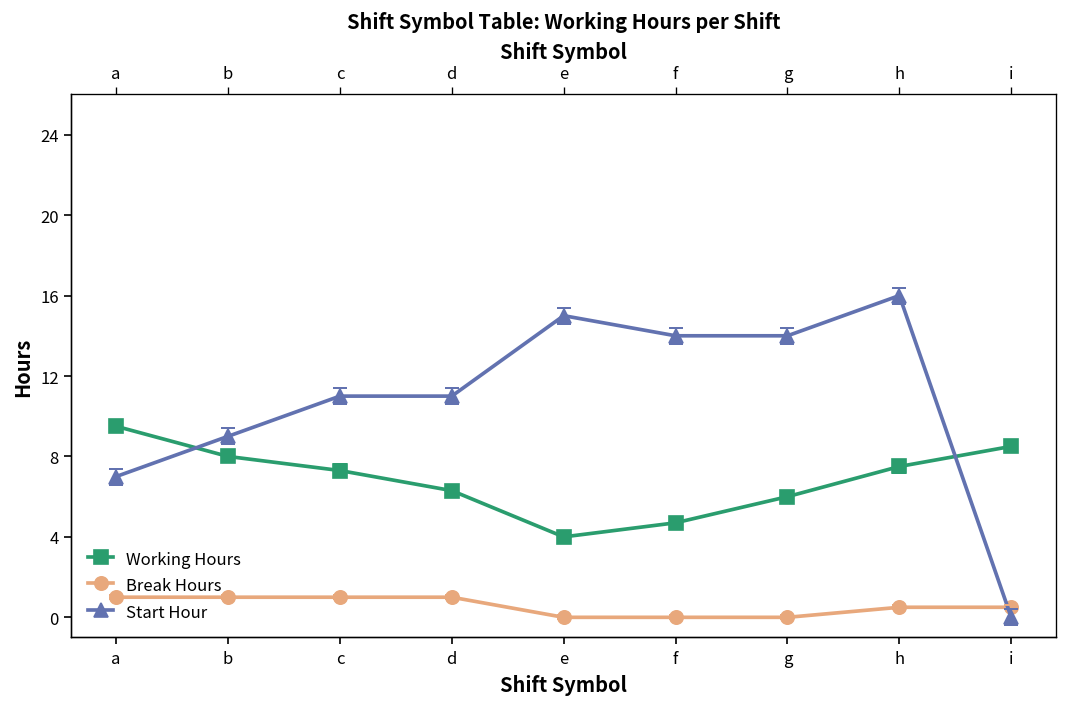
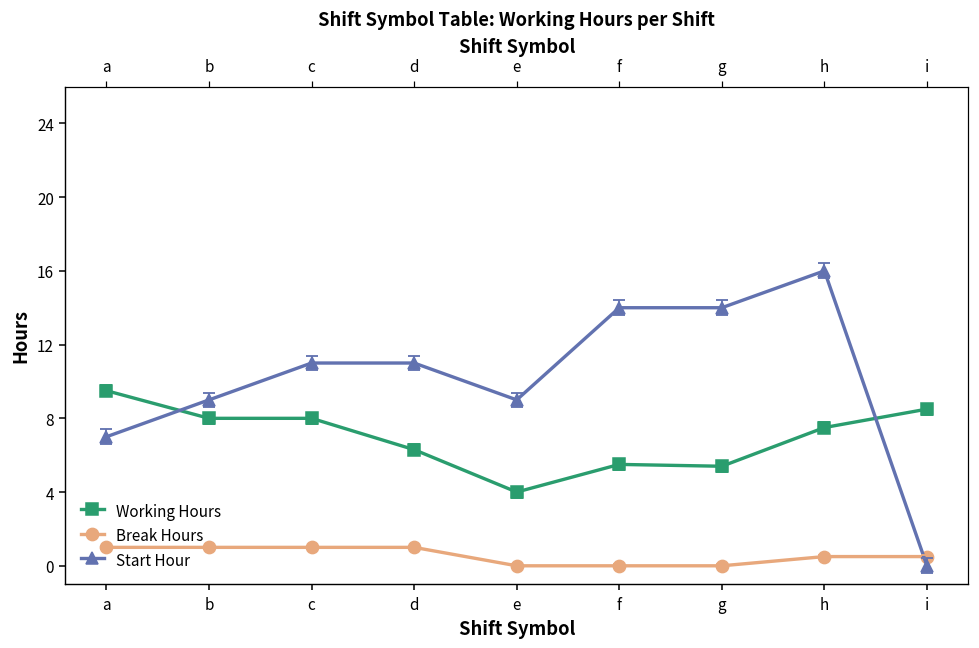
  {
    "Working Hours": {
      "a": 9.5,
      "b": 8.0,
-     "c": 7.3,
+     "c": 8.0,
      "d": 6.3,
      "e": 4.0,
-     "f": 4.7,
-     "g": 6.0,
+     "f": 5.5,
+     "g": 5.4,
      "h": 7.5,
      "i": 8.5
    },
    "Start Hour": {
      "a": 7,
      "b": 9,
      "c": 11,
      "d": 11,
-     "e": 15,
+     "e": 9,
      "f": 14,
      "g": 14,
      "h": 16,
      "i": 0
    }
  }
